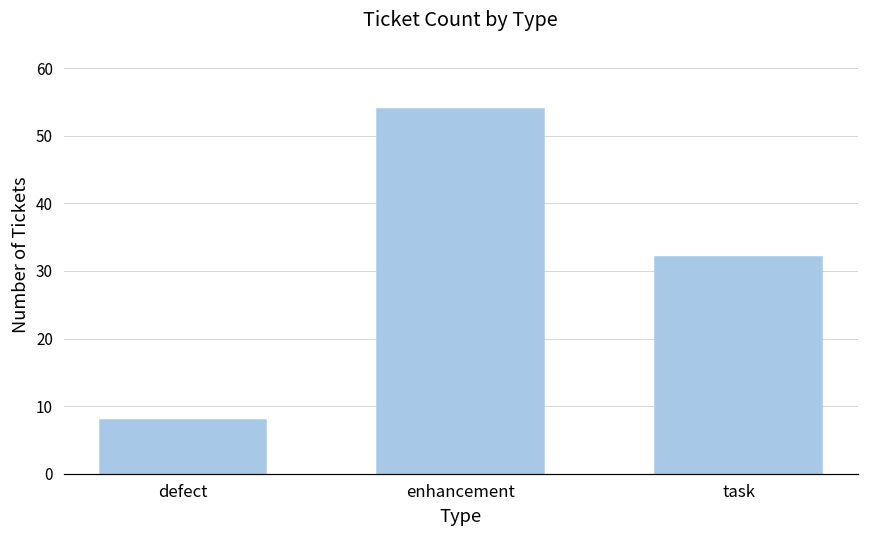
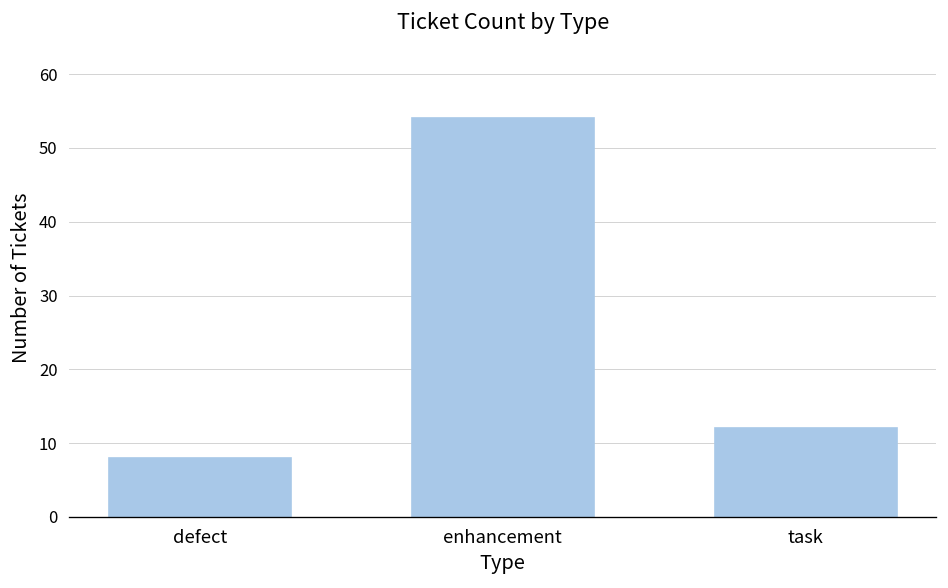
  {
    "defect": 8,
    "enhancement": 54,
-   "task": 32
+   "task": 12
  }
